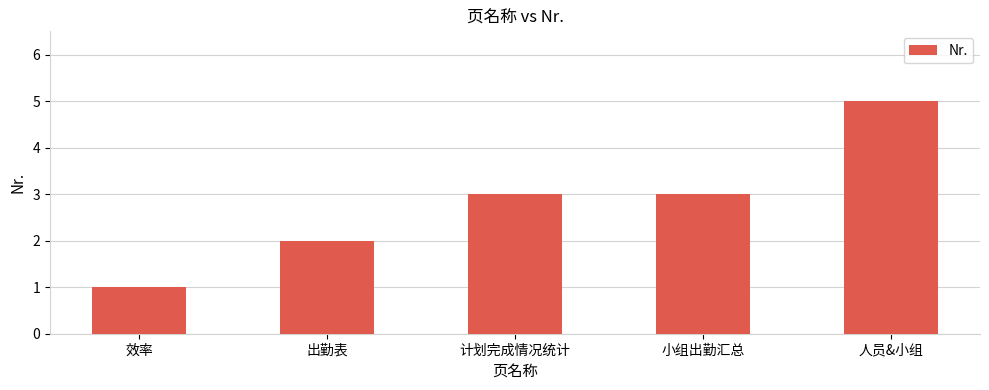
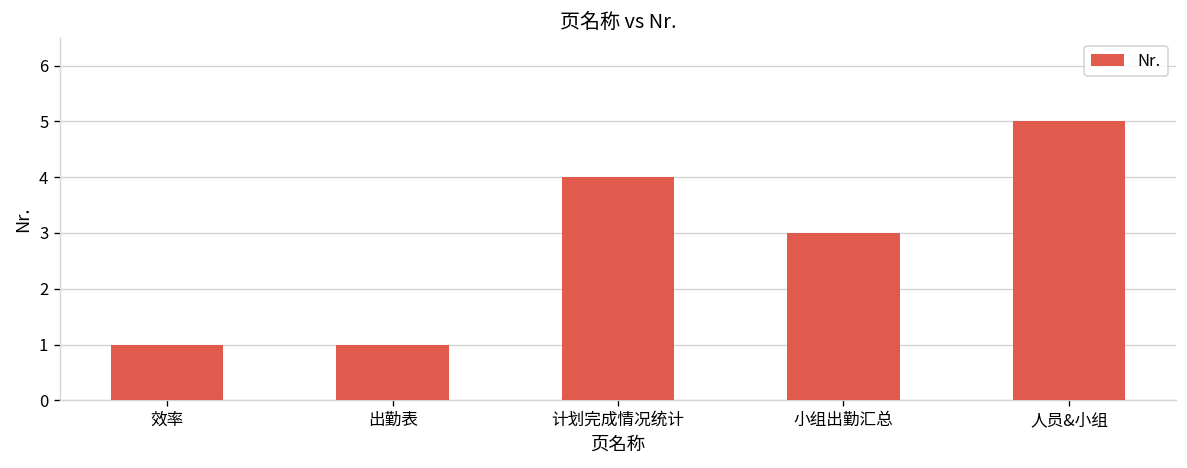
  {
    "效率": 1,
-   "出勤表": 2,
-   "计划完成情况统计": 3,
+   "出勤表": 1,
+   "计划完成情况统计": 4,
    "小组出勤汇总": 3,
    "人员&小组": 5
  }
